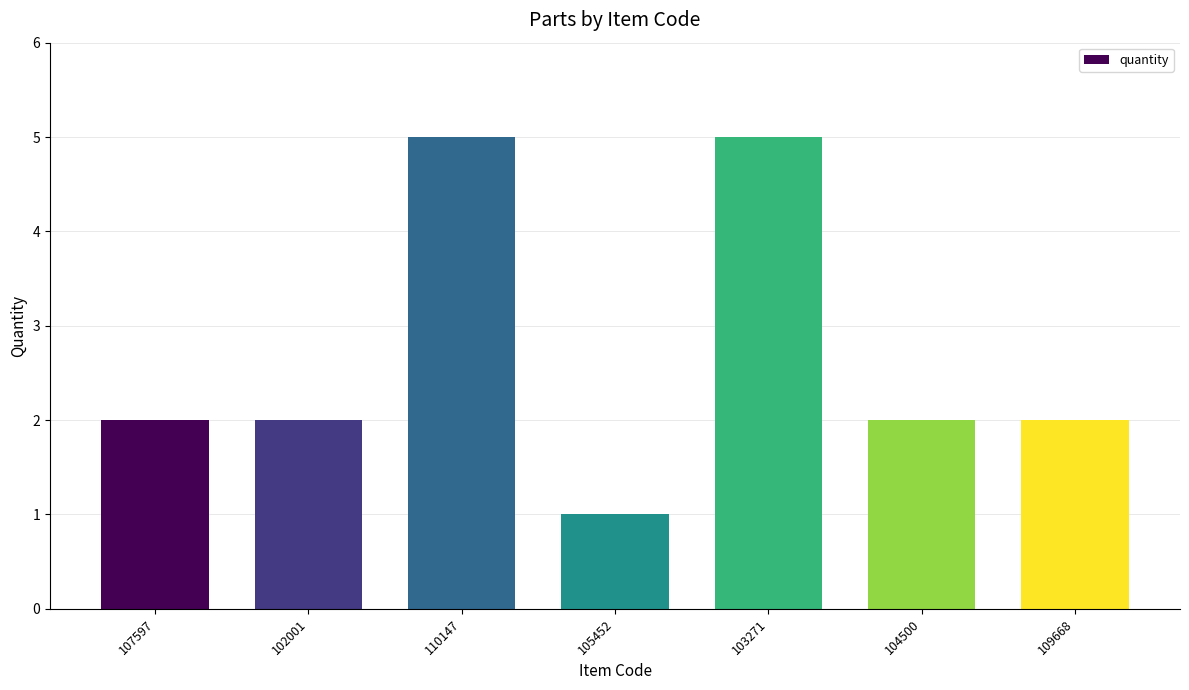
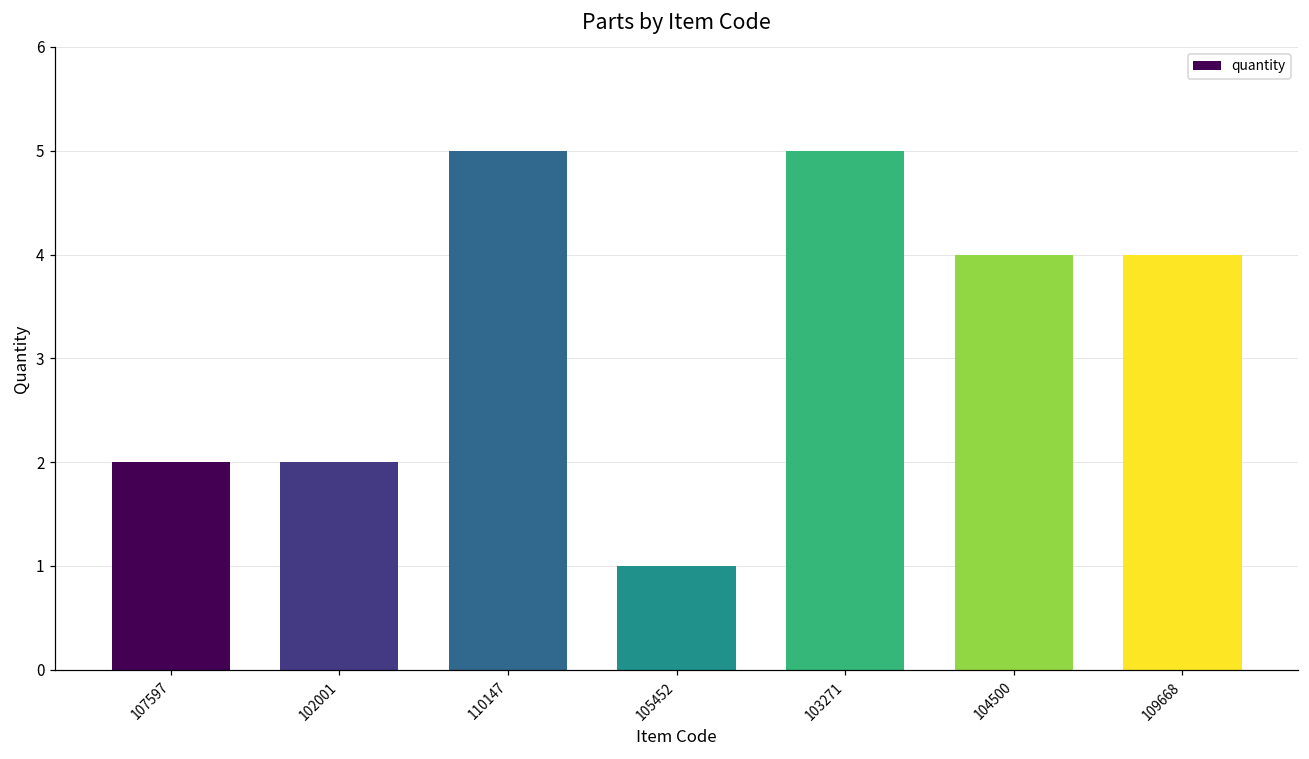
  {
    "107597": 2,
    "102001": 2,
    "110147": 5,
    "105452": 1,
    "103271": 5,
-   "104500": 2,
-   "109668": 2
+   "104500": 4,
+   "109668": 4
  }
